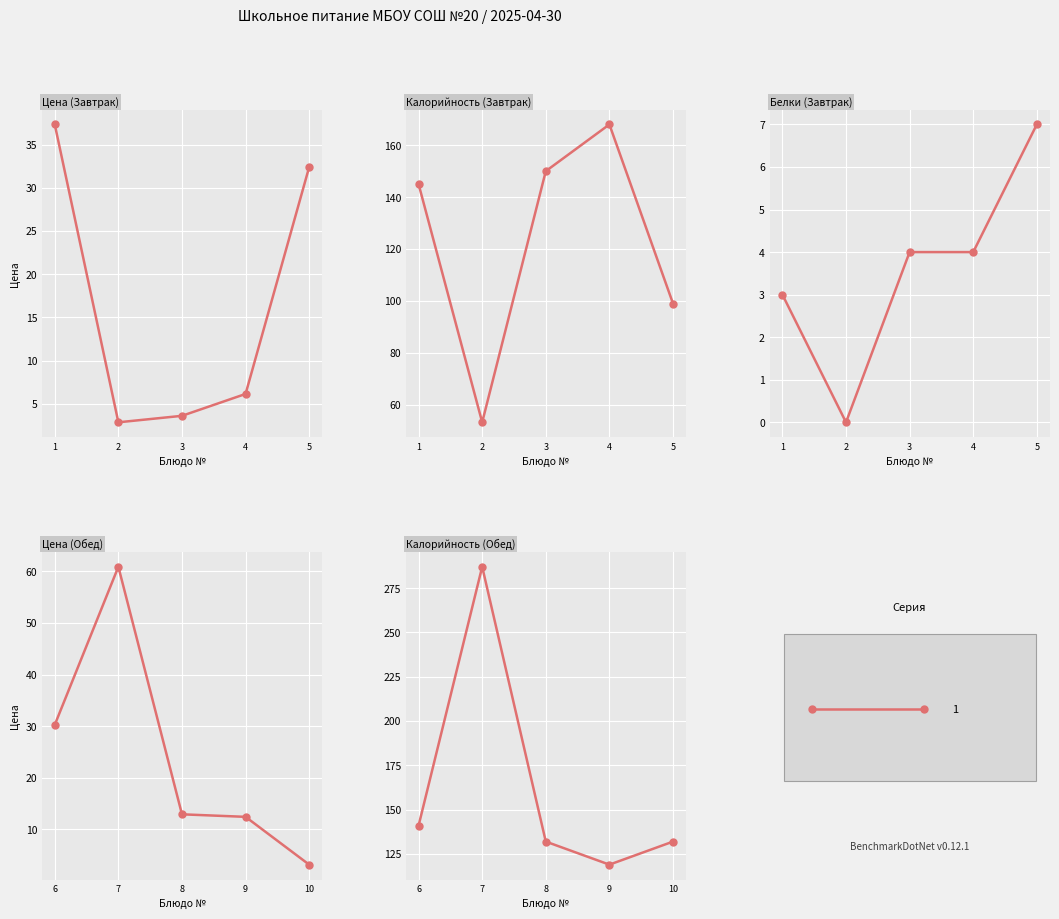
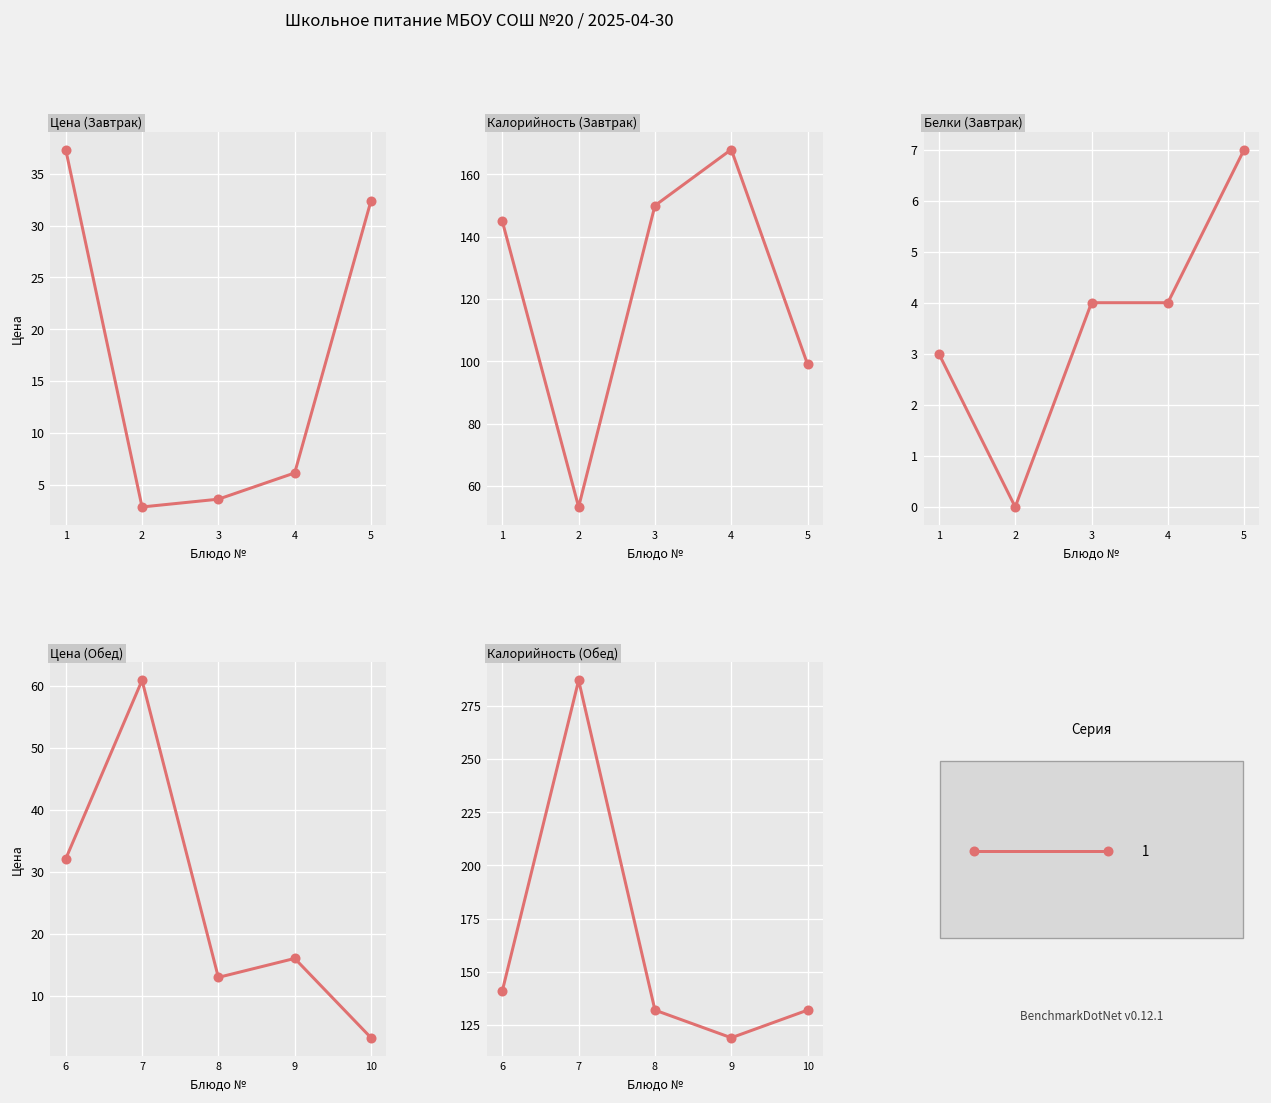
  {
    "Цена (Завтрак)": {
      "1": 37,
      "2": 3,
      "3": 4,
      "4": 6,
      "5": 32
    },
    "Калорийность (Завтрак)": {
      "1": 145,
      "2": 53,
      "3": 150,
      "4": 168,
      "5": 99
    },
    "Белки (Завтрак)": {
      "1": 3.0,
      "2": 0.0,
      "3": 4.0,
      "4": 4.0,
      "5": 7.0
    },
    "Цена (Обед)": {
-     "6": 30,
+     "6": 32,
      "7": 61,
      "8": 13,
-     "9": 12,
+     "9": 16,
      "10": 3
    },
    "Калорийность (Обед)": {
      "6": 141,
      "7": 287,
      "8": 132,
      "9": 119,
      "10": 132
    }
  }
